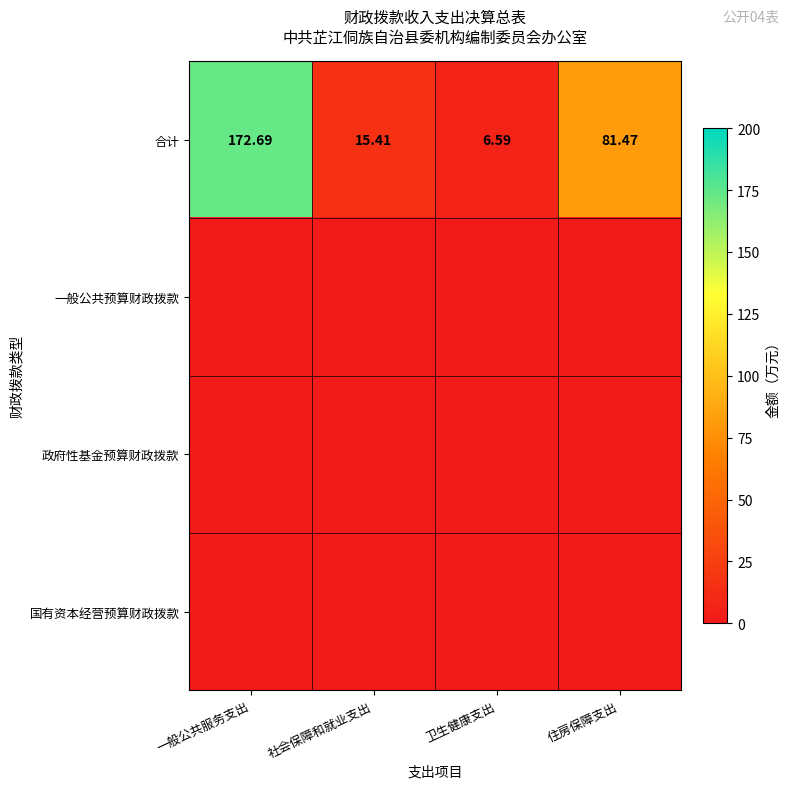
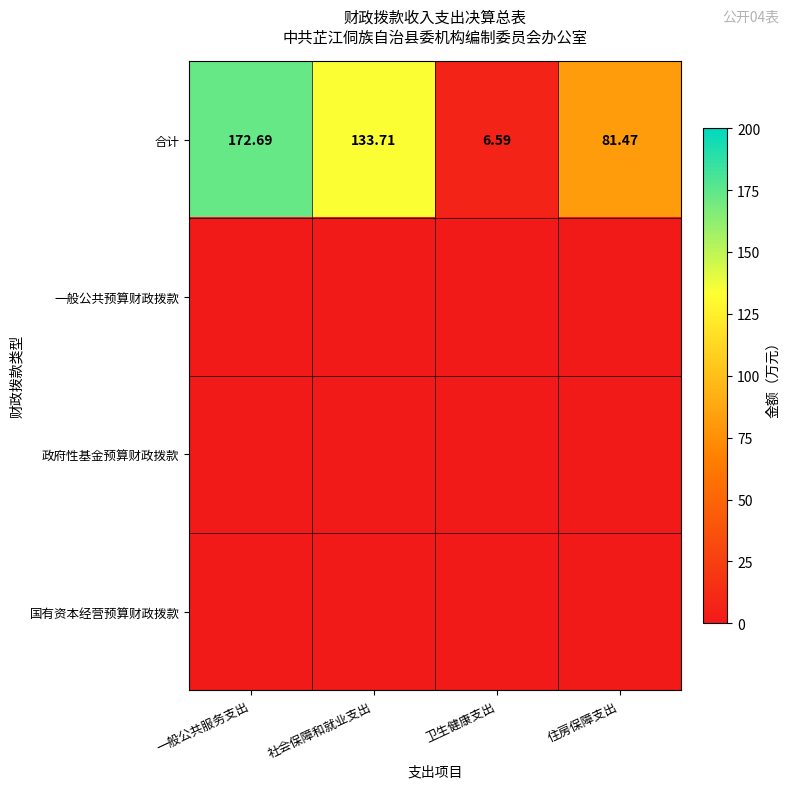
  {
    "合计": {
      "一般公共服务支出": 172.69,
-     "社会保障和就业支出": 15.41,
+     "社会保障和就业支出": 133.71,
      "卫生健康支出": 6.59,
      "住房保障支出": 81.47
    }
  }
